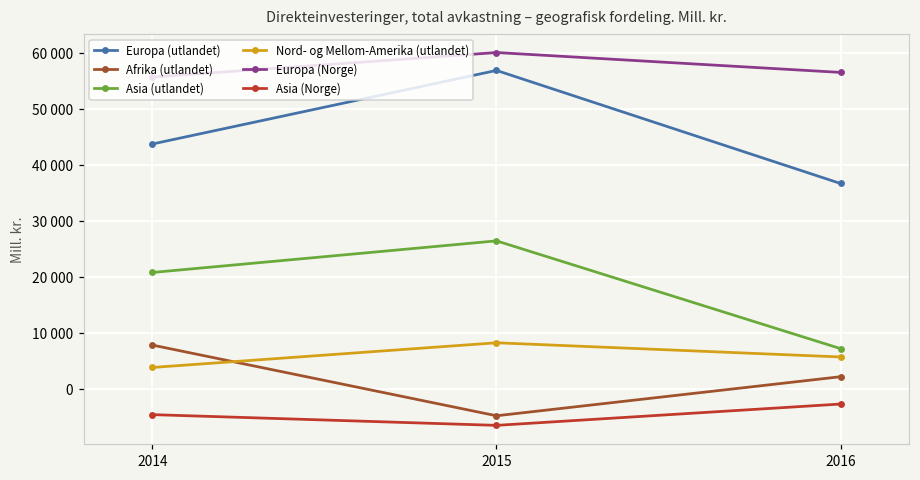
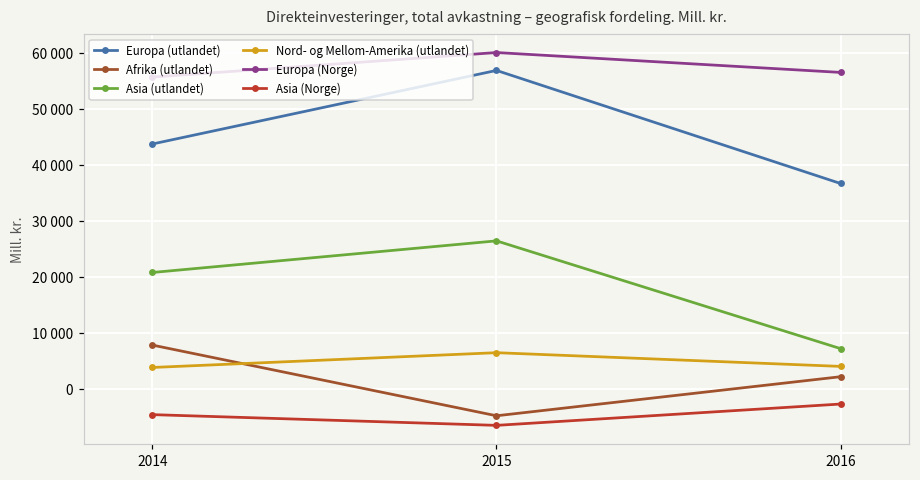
  {
    "Europa (utlandet)": {
      "2014": 44000,
      "2015": 57000,
      "2016": 37000
    },
    "Asia (utlandet)": {
      "2014": 21000,
      "2015": 26000,
      "2016": 7000
    },
    "Nord- og Mellom-Amerika (utlandet)": {
      "2014": 4000,
-     "2015": 8000,
-     "2016": 6000
+     "2015": 6000,
+     "2016": 4000
    },
    "Europa (Norge)": {
      "2015": 60000,
      "2016": 57000
    }
  }
